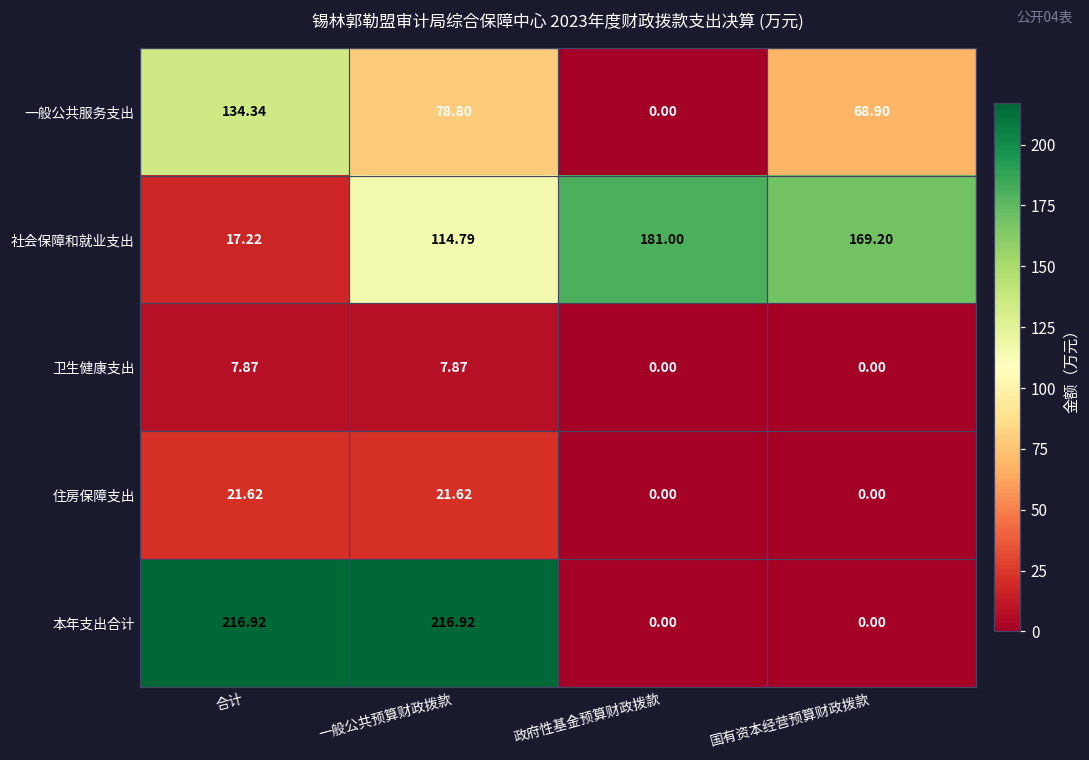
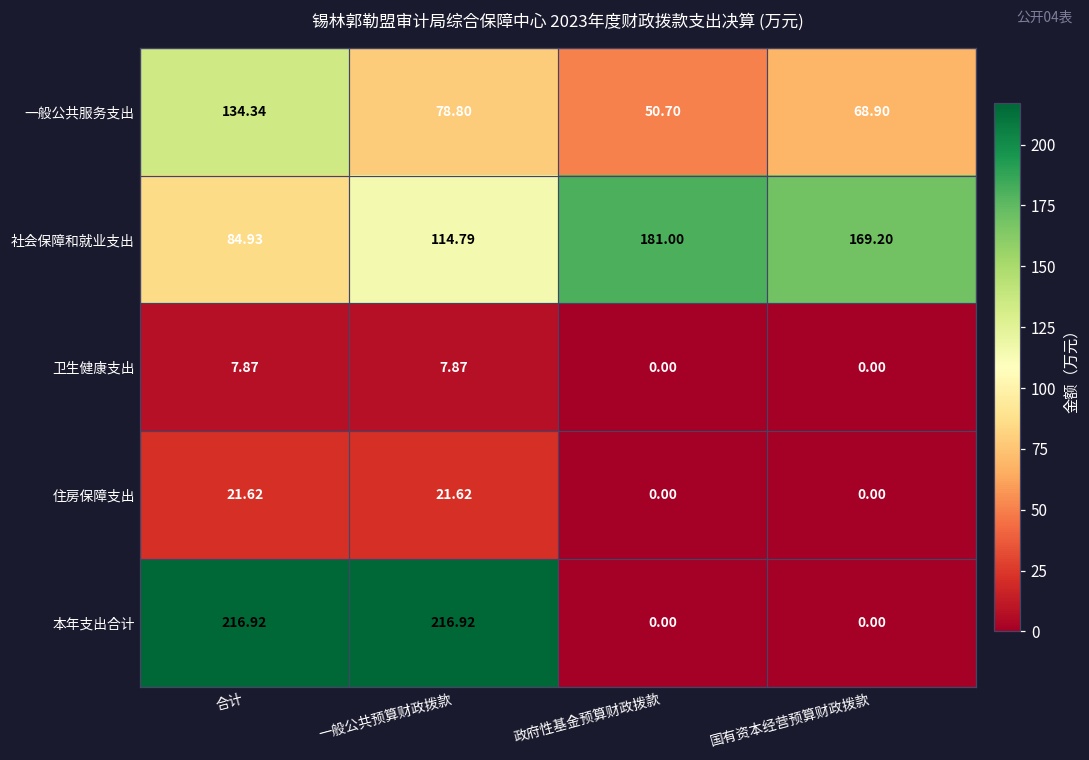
  {
    "一般公共服务支出": {
      "合计": 134.34,
      "一般公共预算财政拨款": 78.80,
-     "政府性基金预算财政拨款": 0.00,
+     "政府性基金预算财政拨款": 50.70,
      "国有资本经营预算财政拨款": 68.90
    },
    "社会保障和就业支出": {
-     "合计": 17.22,
+     "合计": 84.93,
      "一般公共预算财政拨款": 114.79,
      "政府性基金预算财政拨款": 181.00,
      "国有资本经营预算财政拨款": 169.20
    },
    "卫生健康支出": {
      "合计": 7.87,
      "一般公共预算财政拨款": 7.87,
      "政府性基金预算财政拨款": 0.00,
      "国有资本经营预算财政拨款": 0.00
    },
    "住房保障支出": {
      "合计": 21.62,
      "一般公共预算财政拨款": 21.62,
      "政府性基金预算财政拨款": 0.00,
      "国有资本经营预算财政拨款": 0.00
    },
    "本年支出合计": {
      "合计": 216.92,
      "一般公共预算财政拨款": 216.92,
      "政府性基金预算财政拨款": 0.00,
      "国有资本经营预算财政拨款": 0.00
    }
  }
